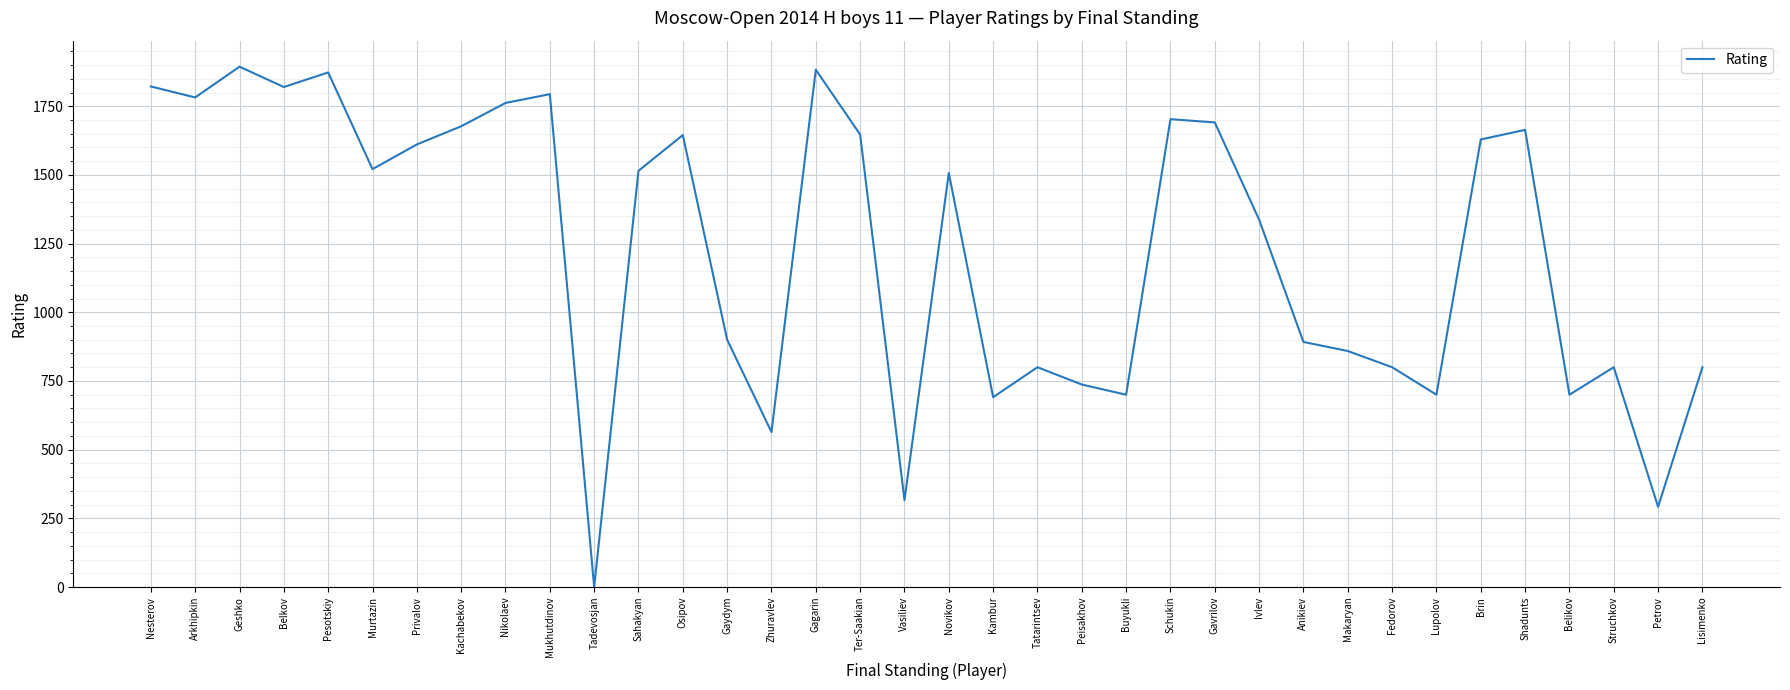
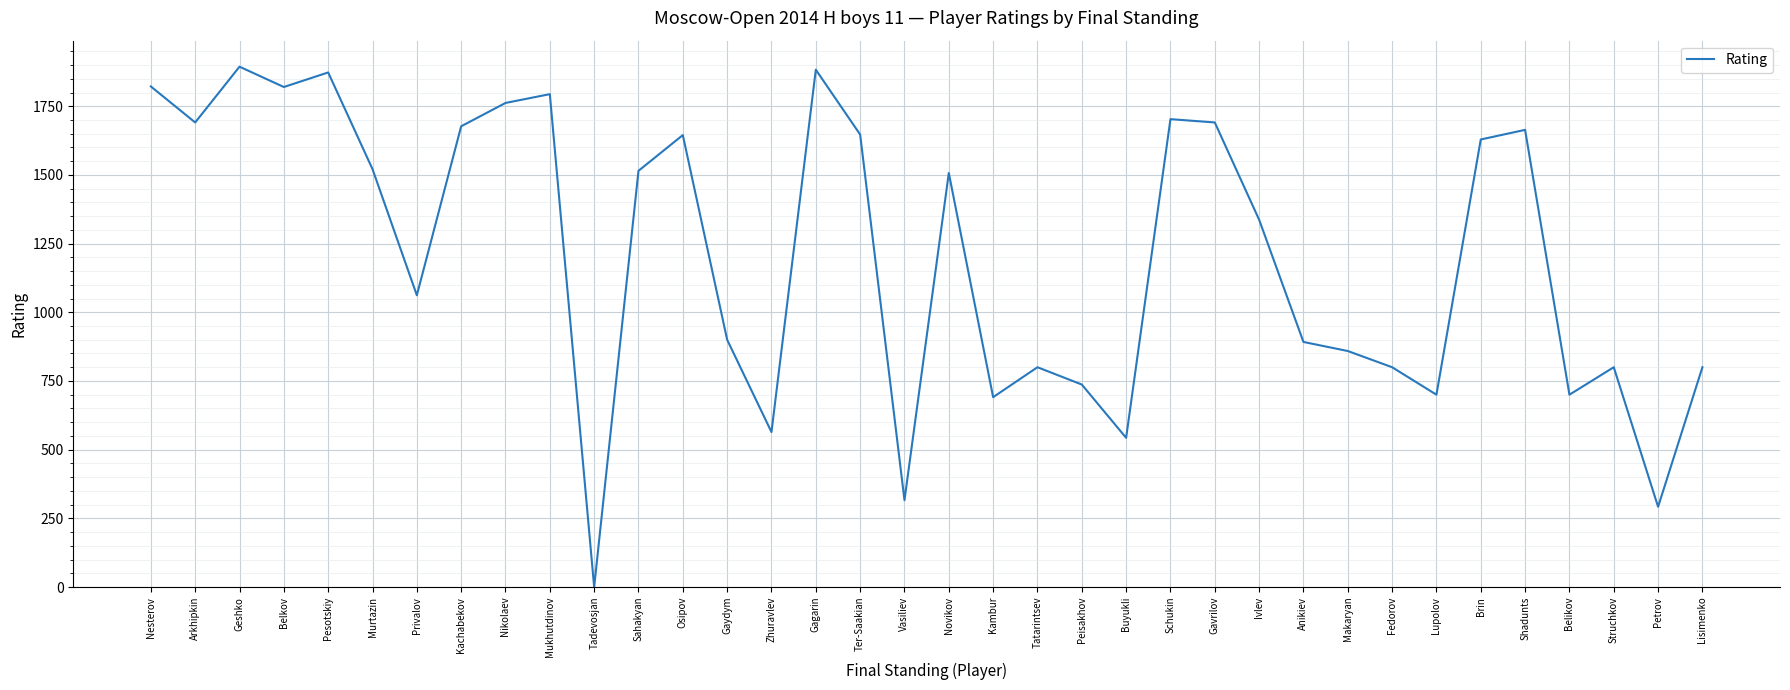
  {
    "Nesterov": 1820,
-   "Arkhipkin": 1780,
+   "Arkhipkin": 1690,
    "Geshko": 1890,
    "Belkov": 1820,
    "Pesotskiy": 1870,
    "Murtazin": 1520,
-   "Privalov": 1610,
+   "Privalov": 1060,
    "Kachabekov": 1680,
    "Nikolaev": 1760,
    "Mukhutdinov": 1790,
    "Tadevosjan": 0,
    "Sahakyan": 1520,
    "Osipov": 1650,
    "Gaydym": 900,
    "Zhuravlev": 560,
    "Gagarin": 1880,
    "Ter-Saakian": 1650,
    "Vasiliev": 320,
    "Novikov": 1510,
    "Kambur": 690,
    "Tatarintsev": 800,
    "Peisakhov": 740,
-   "Buyukli": 700,
+   "Buyukli": 540,
    "Schukin": 1700,
    "Gavrilov": 1690,
    "Ivlev": 1340,
    "Anikiev": 890,
    "Makaryan": 860,
    "Fedorov": 800,
    "Lupolov": 700,
    "Brin": 1630,
    "Shadunts": 1660,
    "Belikov": 700,
    "Struchkov": 800,
    "Petrov": 290,
    "Lisimenko": 800
  }
